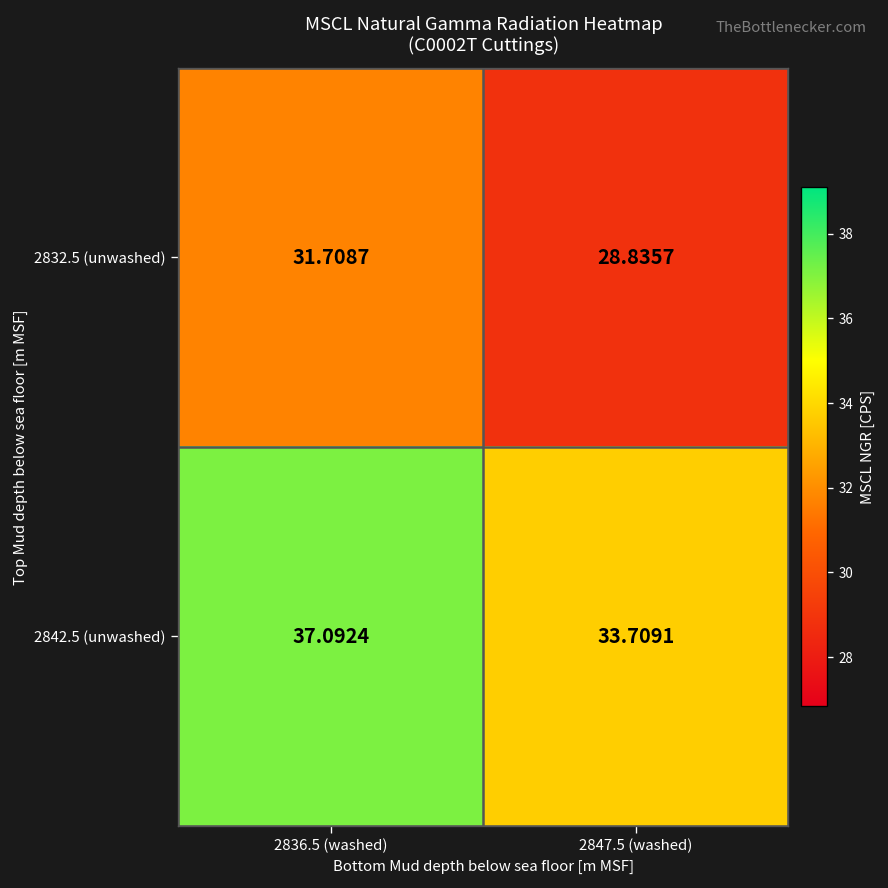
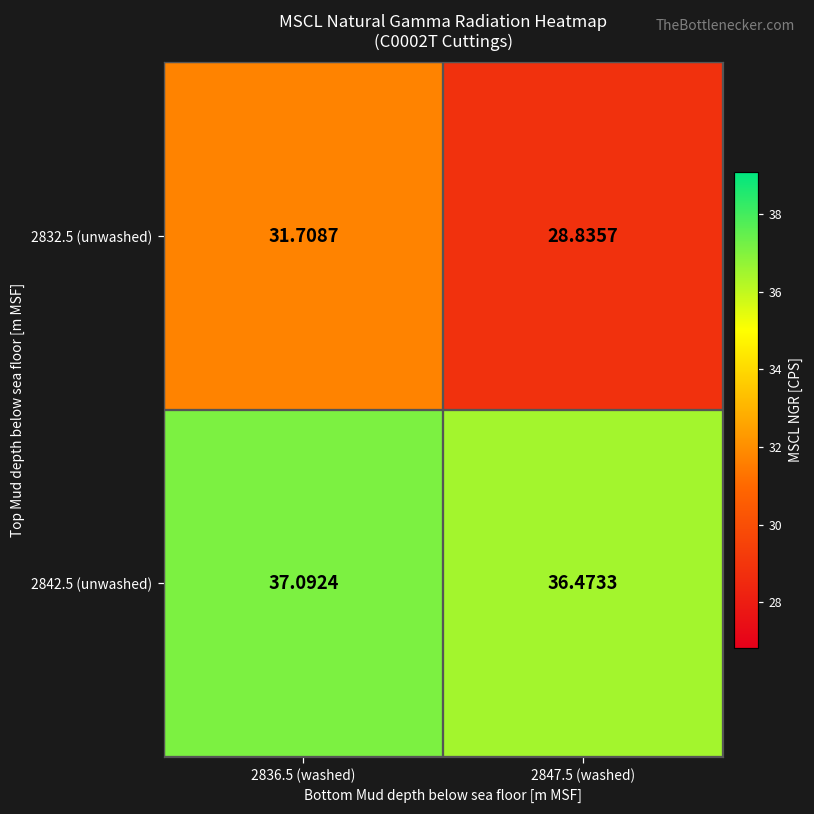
  {
    "2832.5 (unwashed)": {
      "2836.5 (washed)": 31.7087,
      "2847.5 (washed)": 28.8357
    },
    "2842.5 (unwashed)": {
      "2836.5 (washed)": 37.0924,
-     "2847.5 (washed)": 33.7091
+     "2847.5 (washed)": 36.4733
    }
  }
